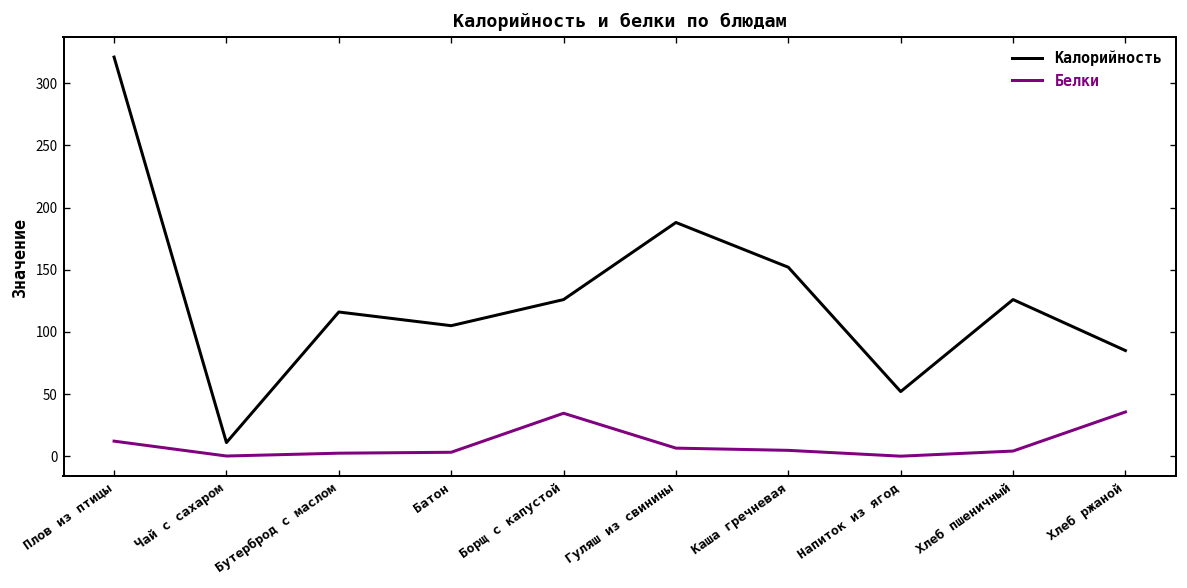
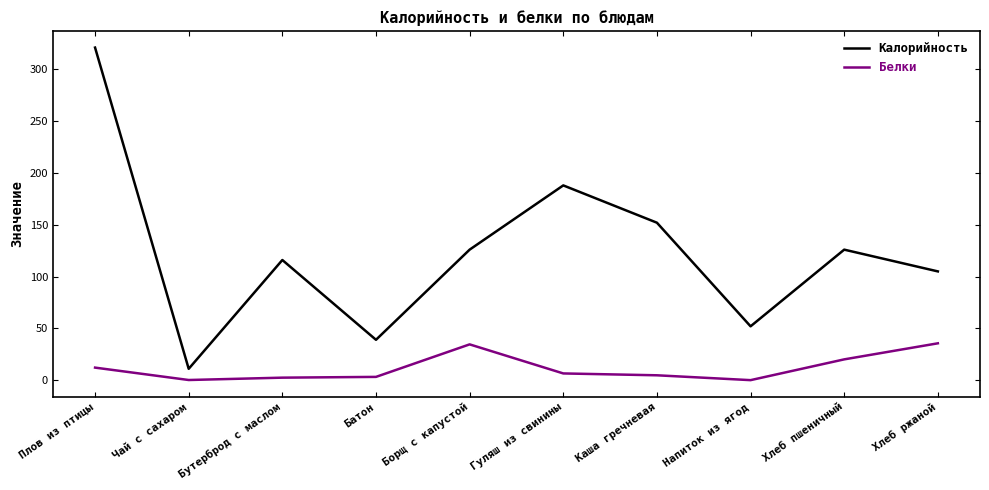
  {
    "Калорийность": {
      "Плов из птицы": 321,
      "Чай с сахаром": 11,
      "Бутерброд с маслом": 116,
-     "Батон": 105,
+     "Батон": 39,
      "Борщ с капустой": 126,
      "Гуляш из свинины": 188,
      "Каша гречневая": 152,
      "Напиток из ягод": 52,
      "Хлеб пшеничный": 126,
-     "Хлеб ржаной": 85
+     "Хлеб ржаной": 105
    },
    "Белки": {
      "Плов из птицы": 12,
      "Чай с сахаром": 0,
      "Бутерброд с маслом": 2,
      "Батон": 3,
      "Борщ с капустой": 35,
      "Гуляш из свинины": 7,
      "Каша гречневая": 5,
      "Напиток из ягод": 0,
-     "Хлеб пшеничный": 4,
+     "Хлеб пшеничный": 20,
      "Хлеб ржаной": 36
    }
  }
